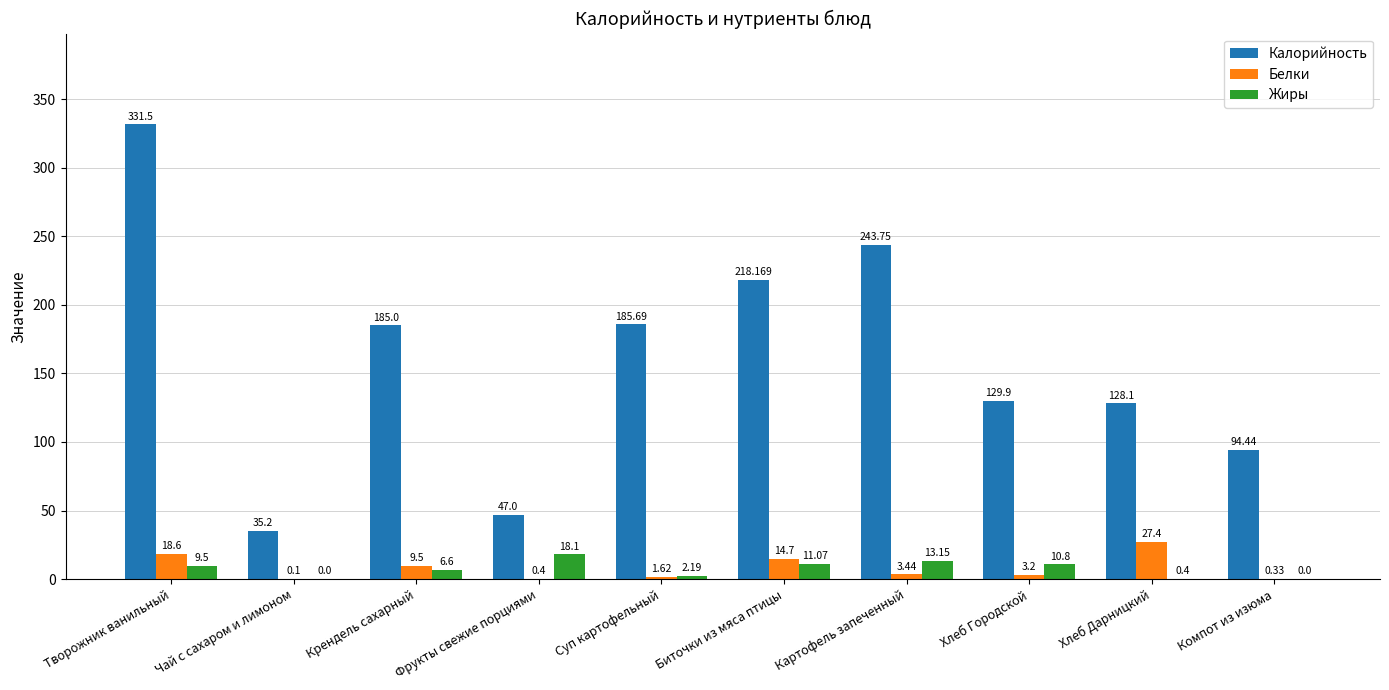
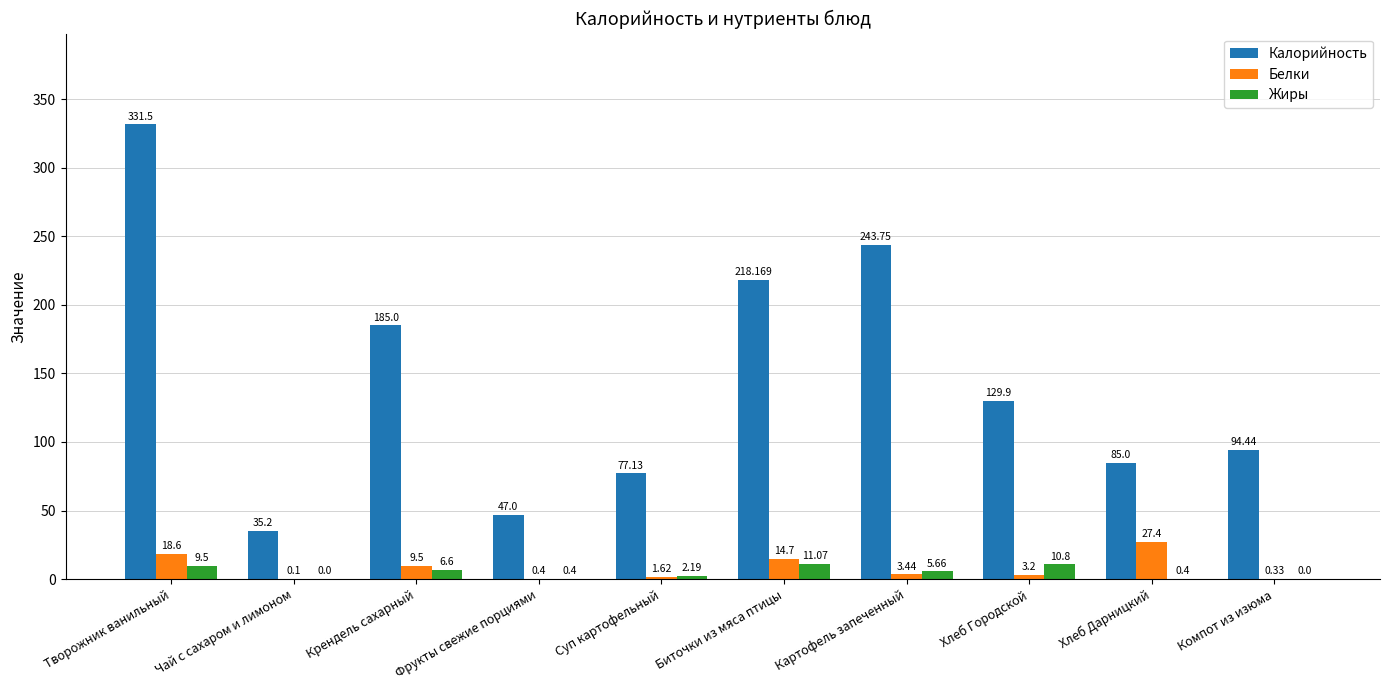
  {
    "Калорийность": {
      "Творожник ванильный": 331.5,
      "Чай с сахаром и лимоном": 35.2,
      "Крендель сахарный": 185.0,
      "Фрукты свежие порциями": 47.0,
-     "Суп картофельный": 185.69,
+     "Суп картофельный": 77.13,
      "Биточки из мяса птицы": 218.169,
      "Картофель запеченный": 243.75,
      "Хлеб Городской": 129.9,
-     "Хлеб Дарницкий": 128.1,
+     "Хлеб Дарницкий": 85.0,
      "Компот из изюма": 94.44
    },
    "Белки": {
      "Творожник ванильный": 18.6,
      "Чай с сахаром и лимоном": 0.1,
      "Крендель сахарный": 9.5,
      "Фрукты свежие порциями": 0.4,
      "Суп картофельный": 1.62,
      "Биточки из мяса птицы": 14.7,
      "Картофель запеченный": 3.44,
      "Хлеб Городской": 3.2,
      "Хлеб Дарницкий": 27.4,
      "Компот из изюма": 0.33
    },
    "Жиры": {
      "Творожник ванильный": 9.5,
      "Чай с сахаром и лимоном": 0.0,
      "Крендель сахарный": 6.6,
-     "Фрукты свежие порциями": 18.1,
+     "Фрукты свежие порциями": 0.4,
      "Суп картофельный": 2.19,
      "Биточки из мяса птицы": 11.07,
-     "Картофель запеченный": 13.15,
+     "Картофель запеченный": 5.66,
      "Хлеб Городской": 10.8,
      "Хлеб Дарницкий": 0.4,
      "Компот из изюма": 0.0
    }
  }
